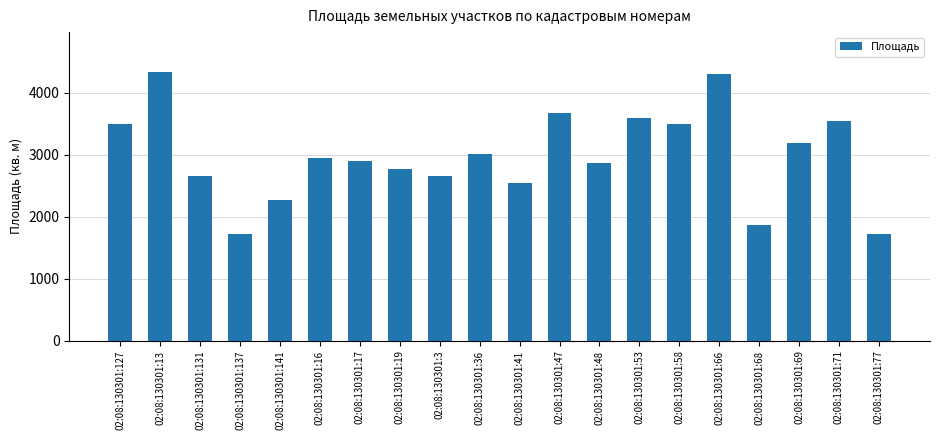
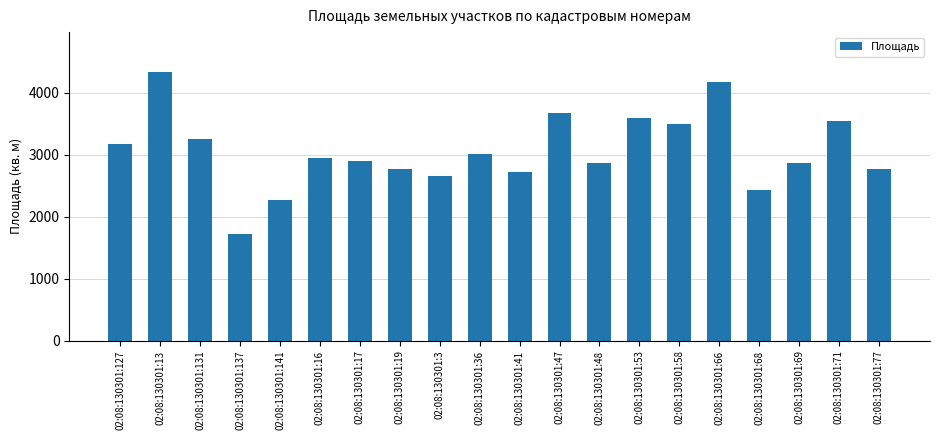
  {
-   "02:08:130301:127": 3500,
+   "02:08:130301:127": 3200,
    "02:08:130301:13": 4300,
-   "02:08:130301:131": 2700,
+   "02:08:130301:131": 3300,
    "02:08:130301:137": 1700,
    "02:08:130301:141": 2300,
    "02:08:130301:16": 2900,
    "02:08:130301:17": 2900,
    "02:08:130301:19": 2800,
    "02:08:130301:3": 2700,
    "02:08:130301:36": 3000,
-   "02:08:130301:41": 2500,
+   "02:08:130301:41": 2700,
    "02:08:130301:47": 3700,
    "02:08:130301:48": 2900,
    "02:08:130301:53": 3600,
    "02:08:130301:58": 3500,
-   "02:08:130301:66": 4300,
-   "02:08:130301:68": 1900,
-   "02:08:130301:69": 3200,
+   "02:08:130301:66": 4200,
+   "02:08:130301:68": 2400,
+   "02:08:130301:69": 2900,
    "02:08:130301:71": 3500,
-   "02:08:130301:77": 1700
+   "02:08:130301:77": 2800
  }
